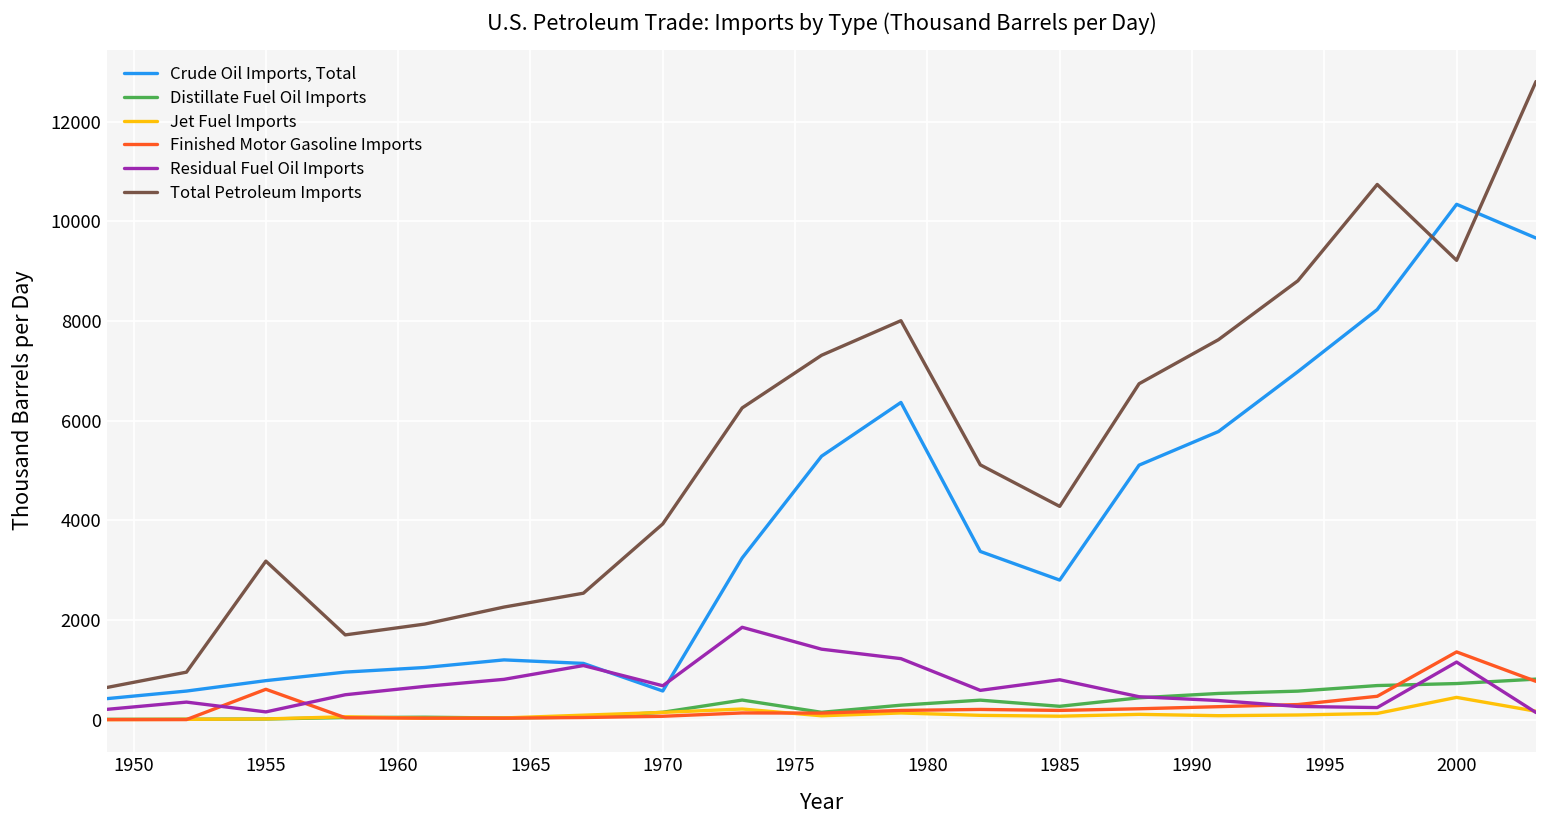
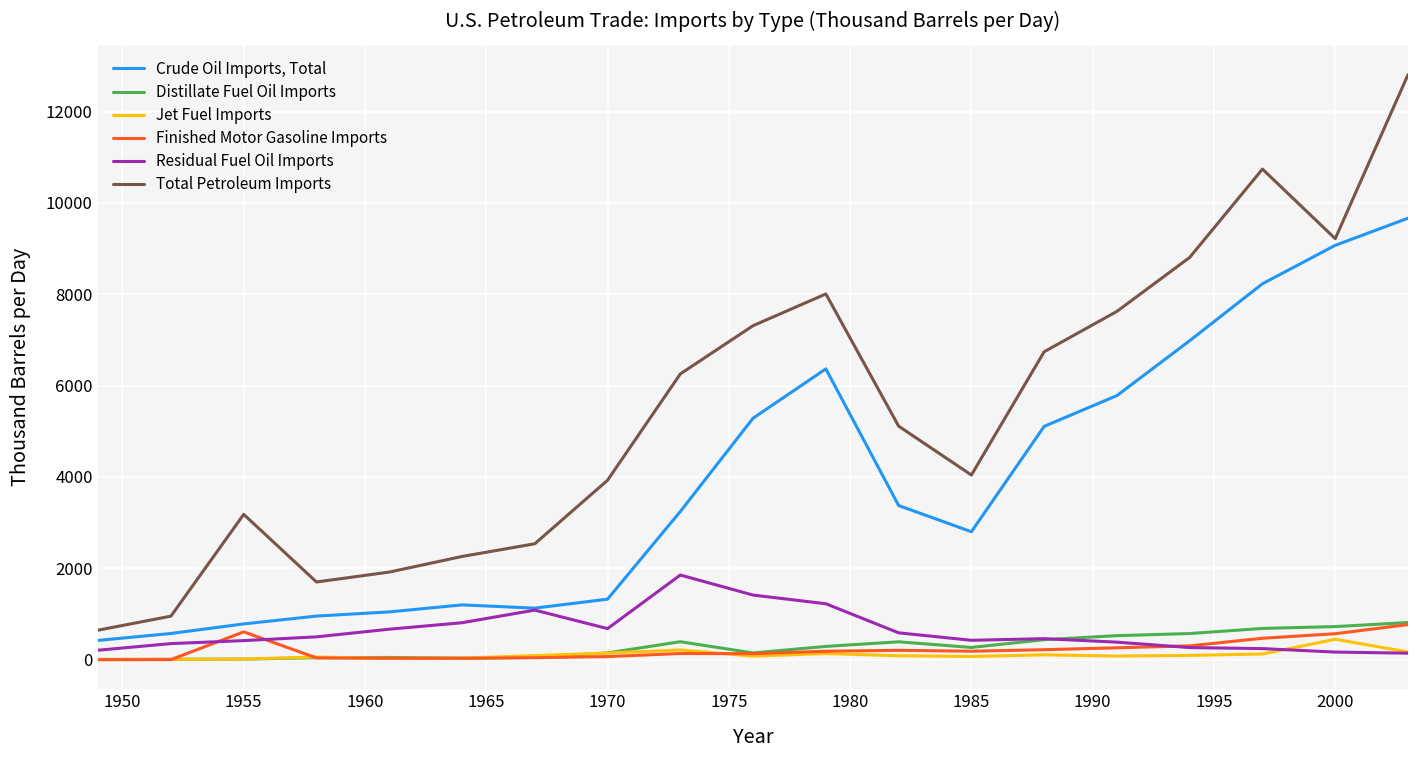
  {
    "Crude Oil Imports, Total": {
      "1955": 800,
-     "1970": 600,
+     "1970": 1300,
      "1985": 2800,
-     "2000": 10300
+     "2000": 9100
    },
    "Distillate Fuel Oil Imports": {
      "1985": 300,
      "2000": 700
    },
    "Jet Fuel Imports": {
      "1985": 100,
      "2000": 400
    },
    "Finished Motor Gasoline Imports": {
      "1955": 600,
      "1970": 100,
      "1985": 200,
-     "2000": 1400
+     "2000": 600
    },
    "Residual Fuel Oil Imports": {
-     "1955": 200,
+     "1955": 400,
      "1970": 700,
-     "1985": 800,
-     "2000": 1200
+     "1985": 400,
+     "2000": 200
    },
    "Total Petroleum Imports": {
      "1955": 3200,
      "1970": 3900,
-     "1985": 4300,
+     "1985": 4000,
      "2000": 9200
    }
  }
